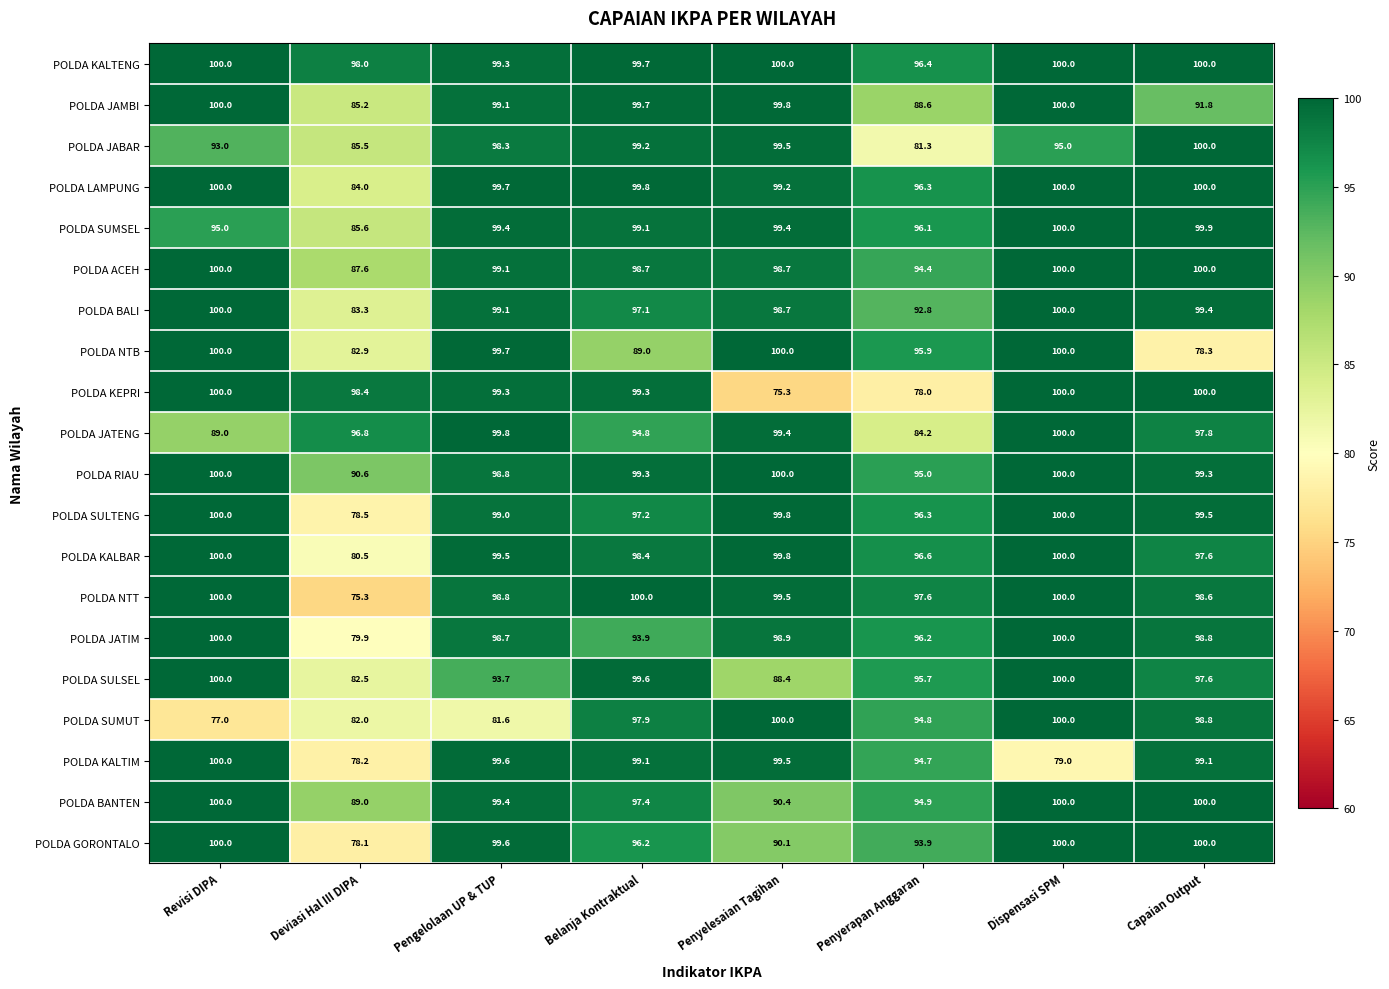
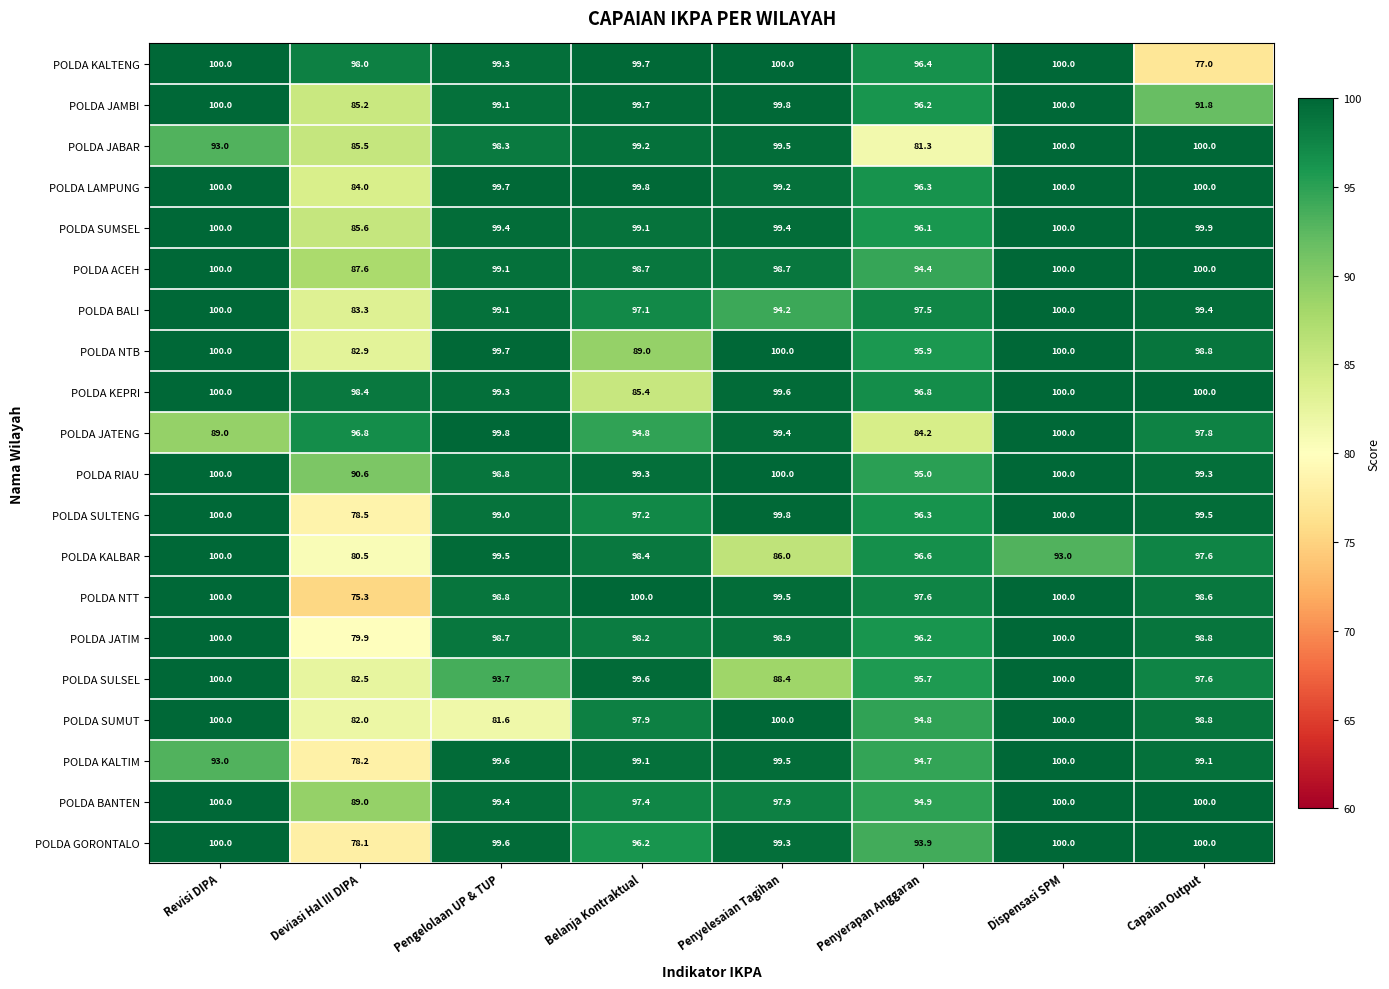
  {
    "POLDA KALTENG": {
      "Revisi DIPA": 100.0,
      "Deviasi Hal III DIPA": 98.0,
      "Pengelolaan UP & TUP": 99.3,
      "Belanja Kontraktual": 99.7,
      "Penyelesaian Tagihan": 100.0,
      "Penyerapan Anggaran": 96.4,
      "Dispensasi SPM": 100.0,
-     "Capaian Output": 100.0
+     "Capaian Output": 77.0
    },
    "POLDA JAMBI": {
      "Revisi DIPA": 100.0,
      "Deviasi Hal III DIPA": 85.2,
      "Pengelolaan UP & TUP": 99.1,
      "Belanja Kontraktual": 99.7,
      "Penyelesaian Tagihan": 99.8,
-     "Penyerapan Anggaran": 88.6,
+     "Penyerapan Anggaran": 96.2,
      "Dispensasi SPM": 100.0,
      "Capaian Output": 91.8
    },
    "POLDA JABAR": {
      "Revisi DIPA": 93.0,
      "Deviasi Hal III DIPA": 85.5,
      "Pengelolaan UP & TUP": 98.3,
      "Belanja Kontraktual": 99.2,
      "Penyelesaian Tagihan": 99.5,
      "Penyerapan Anggaran": 81.3,
-     "Dispensasi SPM": 95.0,
+     "Dispensasi SPM": 100.0,
      "Capaian Output": 100.0
    },
    "POLDA LAMPUNG": {
      "Revisi DIPA": 100.0,
      "Deviasi Hal III DIPA": 84.0,
      "Pengelolaan UP & TUP": 99.7,
      "Belanja Kontraktual": 99.8,
      "Penyelesaian Tagihan": 99.2,
      "Penyerapan Anggaran": 96.3,
      "Dispensasi SPM": 100.0,
      "Capaian Output": 100.0
    },
    "POLDA SUMSEL": {
-     "Revisi DIPA": 95.0,
+     "Revisi DIPA": 100.0,
      "Deviasi Hal III DIPA": 85.6,
      "Pengelolaan UP & TUP": 99.4,
      "Belanja Kontraktual": 99.1,
      "Penyelesaian Tagihan": 99.4,
      "Penyerapan Anggaran": 96.1,
      "Dispensasi SPM": 100.0,
      "Capaian Output": 99.9
    },
    "POLDA ACEH": {
      "Revisi DIPA": 100.0,
      "Deviasi Hal III DIPA": 87.6,
      "Pengelolaan UP & TUP": 99.1,
      "Belanja Kontraktual": 98.7,
      "Penyelesaian Tagihan": 98.7,
      "Penyerapan Anggaran": 94.4,
      "Dispensasi SPM": 100.0,
      "Capaian Output": 100.0
    },
    "POLDA BALI": {
      "Revisi DIPA": 100.0,
      "Deviasi Hal III DIPA": 83.3,
      "Pengelolaan UP & TUP": 99.1,
      "Belanja Kontraktual": 97.1,
-     "Penyelesaian Tagihan": 98.7,
-     "Penyerapan Anggaran": 92.8,
+     "Penyelesaian Tagihan": 94.2,
+     "Penyerapan Anggaran": 97.5,
      "Dispensasi SPM": 100.0,
      "Capaian Output": 99.4
    },
    "POLDA NTB": {
      "Revisi DIPA": 100.0,
      "Deviasi Hal III DIPA": 82.9,
      "Pengelolaan UP & TUP": 99.7,
      "Belanja Kontraktual": 89.0,
      "Penyelesaian Tagihan": 100.0,
      "Penyerapan Anggaran": 95.9,
      "Dispensasi SPM": 100.0,
-     "Capaian Output": 78.3
+     "Capaian Output": 98.8
    },
    "POLDA KEPRI": {
      "Revisi DIPA": 100.0,
      "Deviasi Hal III DIPA": 98.4,
      "Pengelolaan UP & TUP": 99.3,
-     "Belanja Kontraktual": 99.3,
-     "Penyelesaian Tagihan": 75.3,
-     "Penyerapan Anggaran": 78.0,
+     "Belanja Kontraktual": 85.4,
+     "Penyelesaian Tagihan": 99.6,
+     "Penyerapan Anggaran": 96.8,
      "Dispensasi SPM": 100.0,
      "Capaian Output": 100.0
    },
    "POLDA JATENG": {
      "Revisi DIPA": 89.0,
      "Deviasi Hal III DIPA": 96.8,
      "Pengelolaan UP & TUP": 99.8,
      "Belanja Kontraktual": 94.8,
      "Penyelesaian Tagihan": 99.4,
      "Penyerapan Anggaran": 84.2,
      "Dispensasi SPM": 100.0,
      "Capaian Output": 97.8
    },
    "POLDA RIAU": {
      "Revisi DIPA": 100.0,
      "Deviasi Hal III DIPA": 90.6,
      "Pengelolaan UP & TUP": 98.8,
      "Belanja Kontraktual": 99.3,
      "Penyelesaian Tagihan": 100.0,
      "Penyerapan Anggaran": 95.0,
      "Dispensasi SPM": 100.0,
      "Capaian Output": 99.3
    },
    "POLDA SULTENG": {
      "Revisi DIPA": 100.0,
      "Deviasi Hal III DIPA": 78.5,
      "Pengelolaan UP & TUP": 99.0,
      "Belanja Kontraktual": 97.2,
      "Penyelesaian Tagihan": 99.8,
      "Penyerapan Anggaran": 96.3,
      "Dispensasi SPM": 100.0,
      "Capaian Output": 99.5
    },
    "POLDA KALBAR": {
      "Revisi DIPA": 100.0,
      "Deviasi Hal III DIPA": 80.5,
      "Pengelolaan UP & TUP": 99.5,
      "Belanja Kontraktual": 98.4,
-     "Penyelesaian Tagihan": 99.8,
+     "Penyelesaian Tagihan": 86.0,
      "Penyerapan Anggaran": 96.6,
-     "Dispensasi SPM": 100.0,
+     "Dispensasi SPM": 93.0,
      "Capaian Output": 97.6
    },
    "POLDA NTT": {
      "Revisi DIPA": 100.0,
      "Deviasi Hal III DIPA": 75.3,
      "Pengelolaan UP & TUP": 98.8,
      "Belanja Kontraktual": 100.0,
      "Penyelesaian Tagihan": 99.5,
      "Penyerapan Anggaran": 97.6,
      "Dispensasi SPM": 100.0,
      "Capaian Output": 98.6
    },
    "POLDA JATIM": {
      "Revisi DIPA": 100.0,
      "Deviasi Hal III DIPA": 79.9,
      "Pengelolaan UP & TUP": 98.7,
-     "Belanja Kontraktual": 93.9,
+     "Belanja Kontraktual": 98.2,
      "Penyelesaian Tagihan": 98.9,
      "Penyerapan Anggaran": 96.2,
      "Dispensasi SPM": 100.0,
      "Capaian Output": 98.8
    },
    "POLDA SULSEL": {
      "Revisi DIPA": 100.0,
      "Deviasi Hal III DIPA": 82.5,
      "Pengelolaan UP & TUP": 93.7,
      "Belanja Kontraktual": 99.6,
      "Penyelesaian Tagihan": 88.4,
      "Penyerapan Anggaran": 95.7,
      "Dispensasi SPM": 100.0,
      "Capaian Output": 97.6
    },
    "POLDA SUMUT": {
-     "Revisi DIPA": 77.0,
+     "Revisi DIPA": 100.0,
      "Deviasi Hal III DIPA": 82.0,
      "Pengelolaan UP & TUP": 81.6,
      "Belanja Kontraktual": 97.9,
      "Penyelesaian Tagihan": 100.0,
      "Penyerapan Anggaran": 94.8,
      "Dispensasi SPM": 100.0,
      "Capaian Output": 98.8
    },
    "POLDA KALTIM": {
-     "Revisi DIPA": 100.0,
+     "Revisi DIPA": 93.0,
      "Deviasi Hal III DIPA": 78.2,
      "Pengelolaan UP & TUP": 99.6,
      "Belanja Kontraktual": 99.1,
      "Penyelesaian Tagihan": 99.5,
      "Penyerapan Anggaran": 94.7,
-     "Dispensasi SPM": 79.0,
+     "Dispensasi SPM": 100.0,
      "Capaian Output": 99.1
    },
    "POLDA BANTEN": {
      "Revisi DIPA": 100.0,
      "Deviasi Hal III DIPA": 89.0,
      "Pengelolaan UP & TUP": 99.4,
      "Belanja Kontraktual": 97.4,
-     "Penyelesaian Tagihan": 90.4,
+     "Penyelesaian Tagihan": 97.9,
      "Penyerapan Anggaran": 94.9,
      "Dispensasi SPM": 100.0,
      "Capaian Output": 100.0
    },
    "POLDA GORONTALO": {
      "Revisi DIPA": 100.0,
      "Deviasi Hal III DIPA": 78.1,
      "Pengelolaan UP & TUP": 99.6,
      "Belanja Kontraktual": 96.2,
-     "Penyelesaian Tagihan": 90.1,
+     "Penyelesaian Tagihan": 99.3,
      "Penyerapan Anggaran": 93.9,
      "Dispensasi SPM": 100.0,
      "Capaian Output": 100.0
    }
  }
